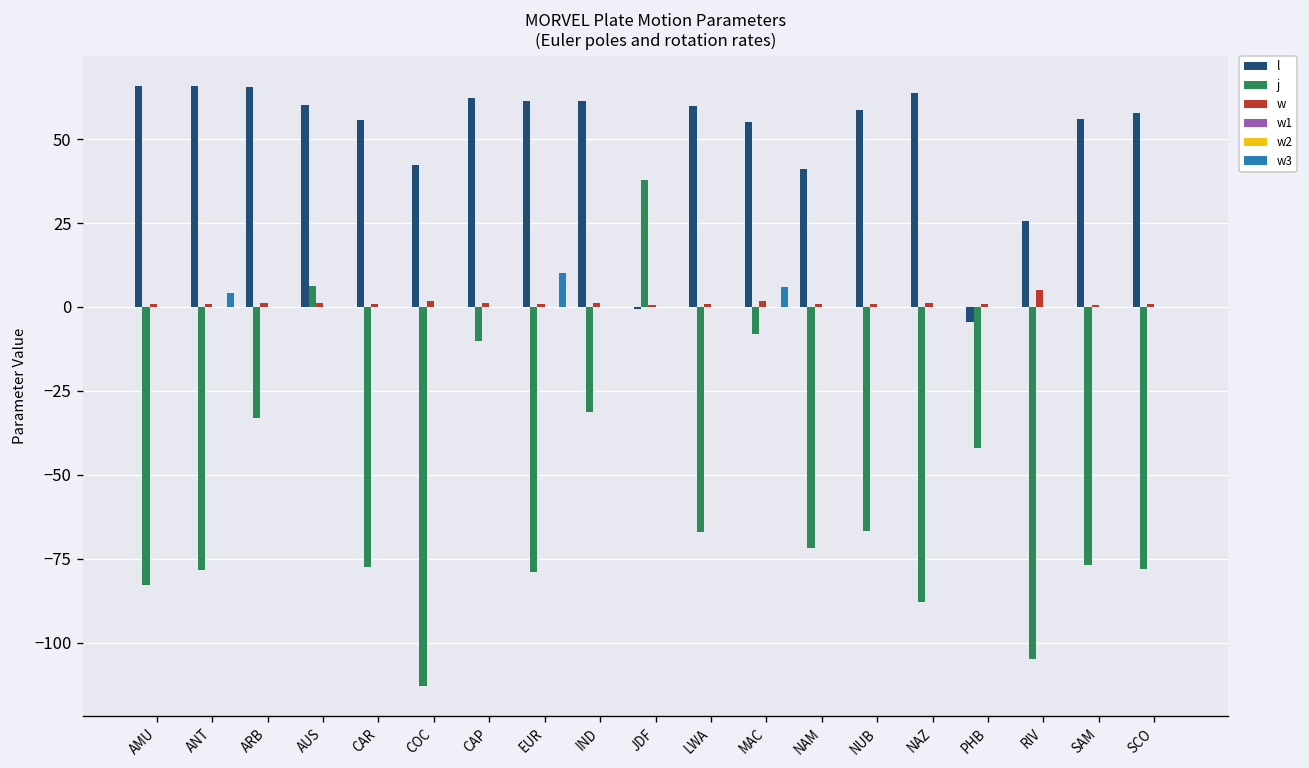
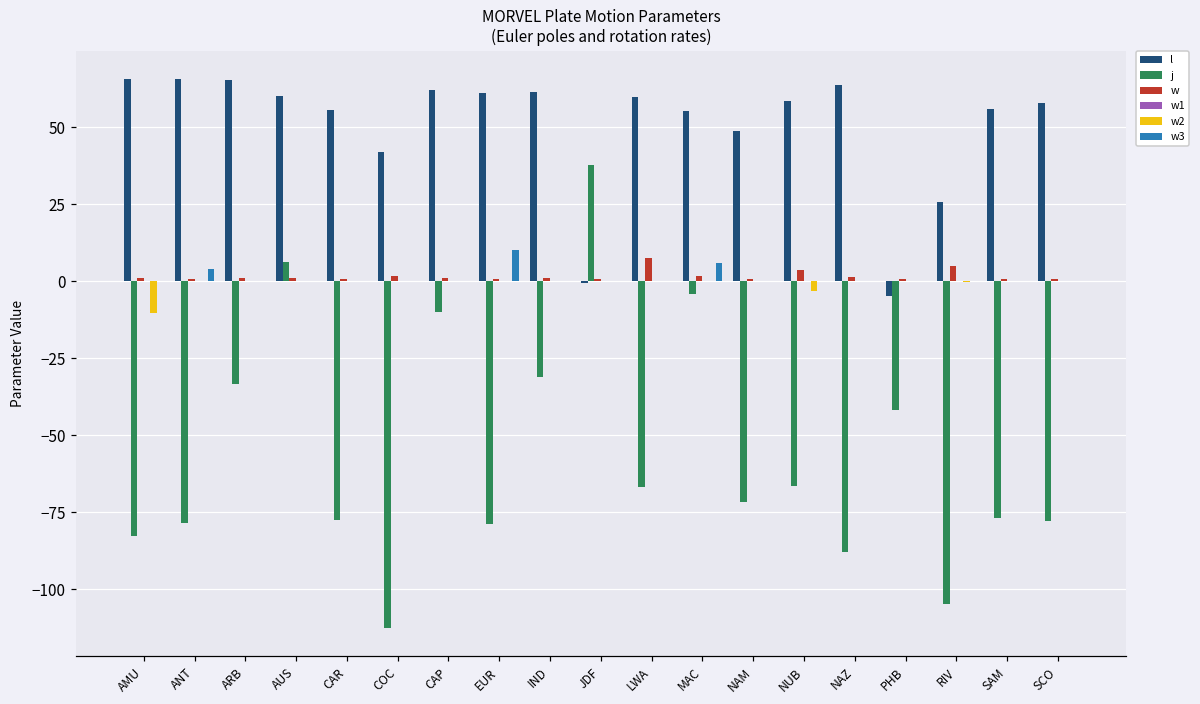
  {
    "l": {
      "AMU": 66,
      "ANT": 66,
      "ARB": 66,
      "AUS": 60,
      "CAR": 56,
      "COC": 42,
      "CAP": 62,
      "EUR": 61,
      "IND": 61,
      "LWA": 60,
      "MAC": 55,
-     "NAM": 41,
+     "NAM": 49,
      "NUB": 59,
      "NAZ": 64,
      "PHB": -5,
      "RIV": 26,
      "SAM": 56,
      "SCO": 58
    },
    "j": {
      "AMU": -83,
      "ANT": -79,
      "ARB": -33,
      "AUS": 6,
      "CAR": -78,
      "COC": -113,
      "CAP": -10,
      "EUR": -79,
      "IND": -31,
      "JDF": 38,
      "LWA": -67,
-     "MAC": -8,
+     "MAC": -4,
      "NAM": -72,
      "NUB": -67,
      "NAZ": -88,
      "PHB": -42,
      "RIV": -105,
      "SAM": -77,
      "SCO": -78
    },
    "w": {
      "AMU": 1,
      "ARB": 1,
      "AUS": 1,
      "CAR": 1,
      "COC": 2,
      "CAP": 1,
      "IND": 1,
-     "LWA": 1,
+     "LWA": 7,
      "MAC": 2,
-     "NUB": 1,
+     "NUB": 4,
      "NAZ": 1,
      "RIV": 5
    },
    "w2": {
-     "AMU": 0,
-     "NUB": 0
+     "AMU": -10,
+     "NUB": -3
    },
    "w3": {
      "ANT": 4,
      "EUR": 10,
      "MAC": 6
    }
  }
